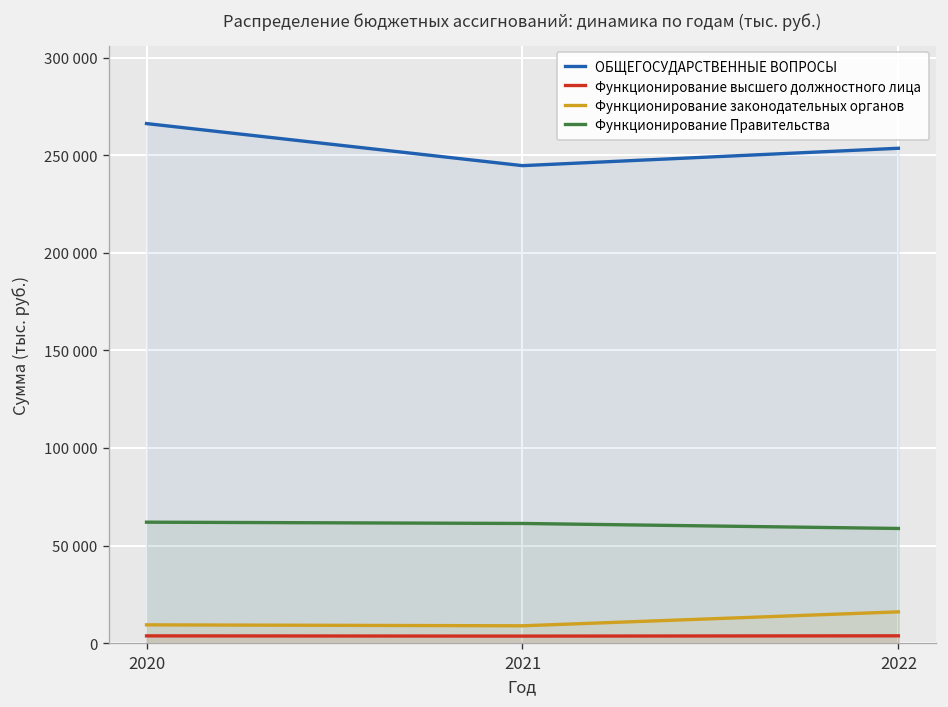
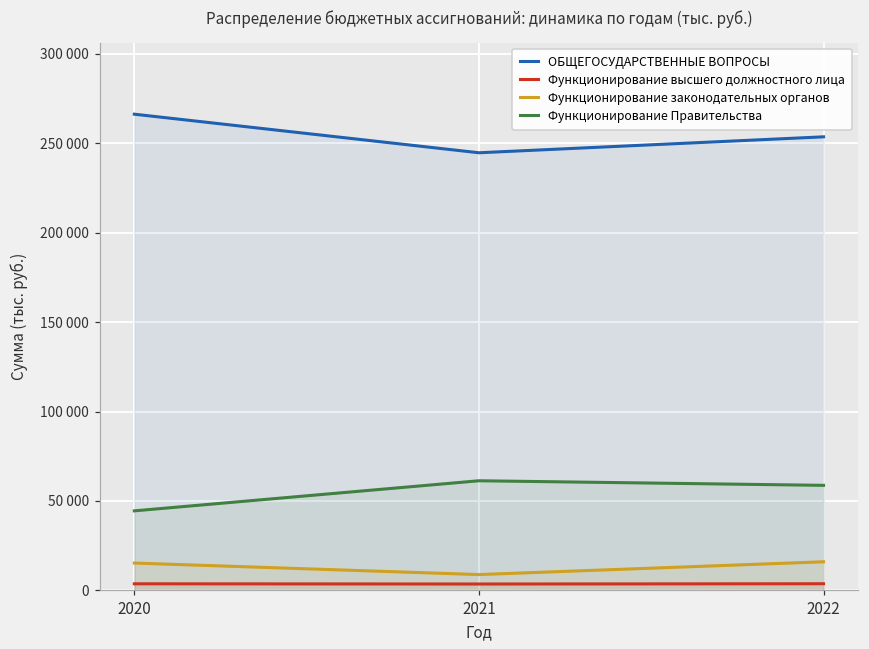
  {
    "ОБЩЕГОСУДАРСТВЕННЫЕ ВОПРОСЫ": {
      "2020": 266000,
      "2021": 245000,
      "2022": 254000
    },
    "Функционирование высшего должностного лица": {
      "2020": 4000,
      "2021": 4000,
      "2022": 4000
    },
    "Функционирование законодательных органов": {
-     "2020": 9000,
+     "2020": 15000,
      "2021": 9000,
      "2022": 16000
    },
    "Функционирование Правительства": {
-     "2020": 62000,
+     "2020": 44000,
      "2021": 61000,
      "2022": 59000
    }
  }
